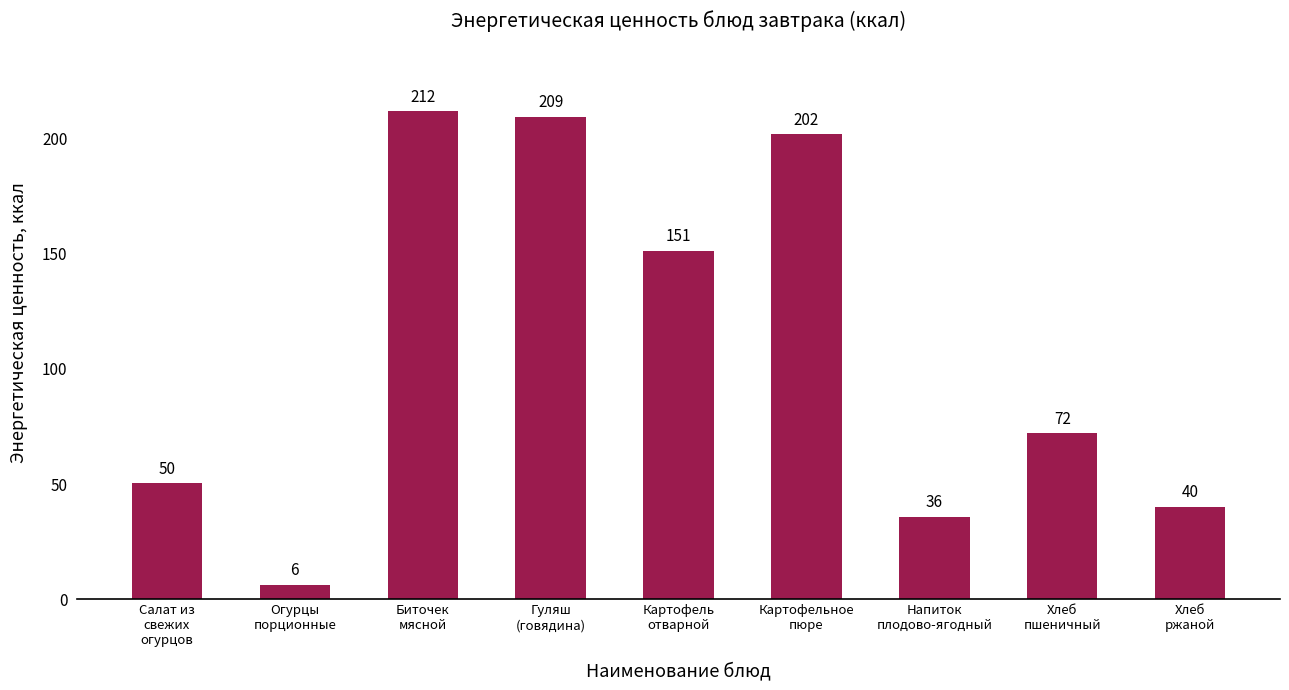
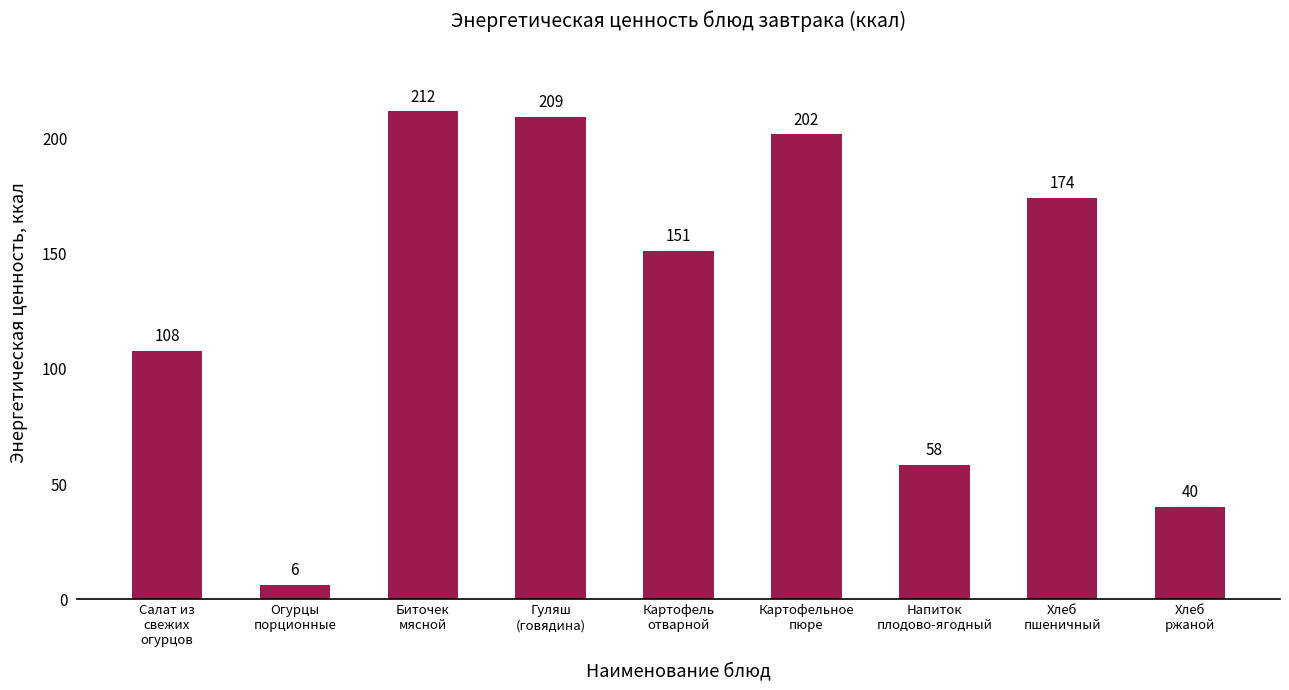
  {
-   "Салат из свежих огурцов": 50,
+   "Салат из свежих огурцов": 108,
    "Огурцы порционные": 6,
    "Биточек мясной": 212,
    "Гуляш (говядина)": 209,
    "Картофель отварной": 151,
    "Картофельное пюре": 202,
-   "Напиток плодово-ягодный": 36,
-   "Хлеб пшеничный": 72,
+   "Напиток плодово-ягодный": 58,
+   "Хлеб пшеничный": 174,
    "Хлеб ржаной": 40
  }
